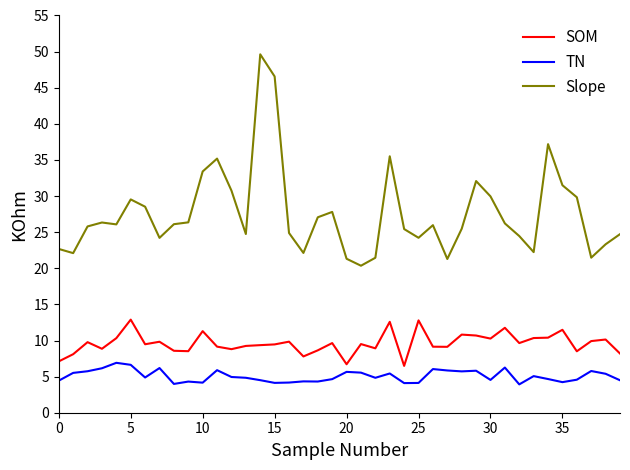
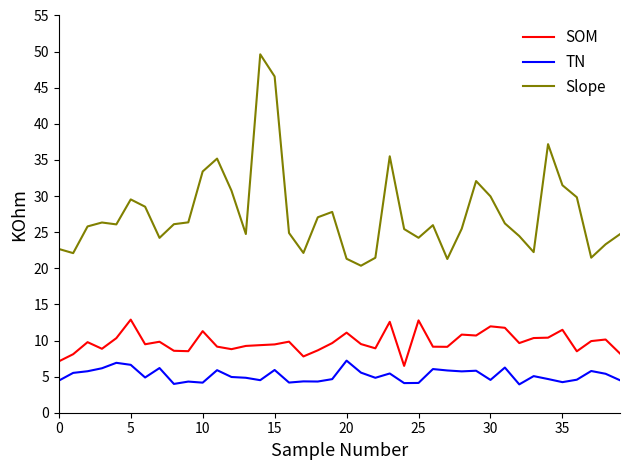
  {
    "SOM": {
      "0": 7,
      "5": 13,
      "10": 11,
      "15": 9,
-     "20": 7,
+     "20": 11,
      "25": 13,
-     "30": 10,
+     "30": 12,
      "35": 11
    },
    "TN": {
      "0": 4,
      "5": 7,
      "10": 4,
-     "15": 4,
-     "20": 6,
+     "15": 6,
+     "20": 7,
      "25": 4,
      "30": 5,
      "35": 4
    },
    "Slope": {
      "0": 23,
      "5": 30,
      "10": 33,
      "15": 47,
      "20": 21,
      "25": 24,
      "30": 30,
      "35": 31
    }
  }
